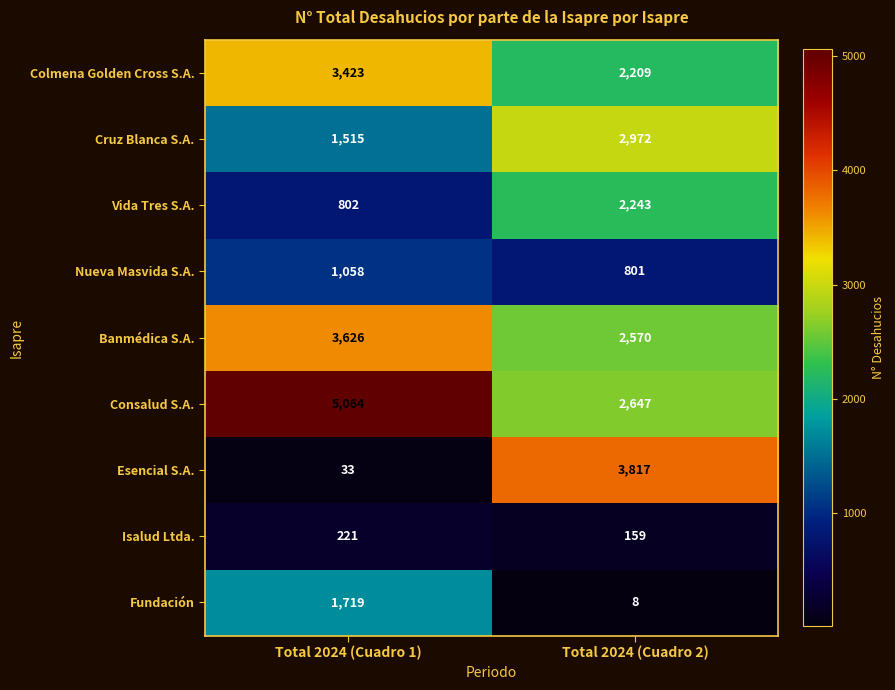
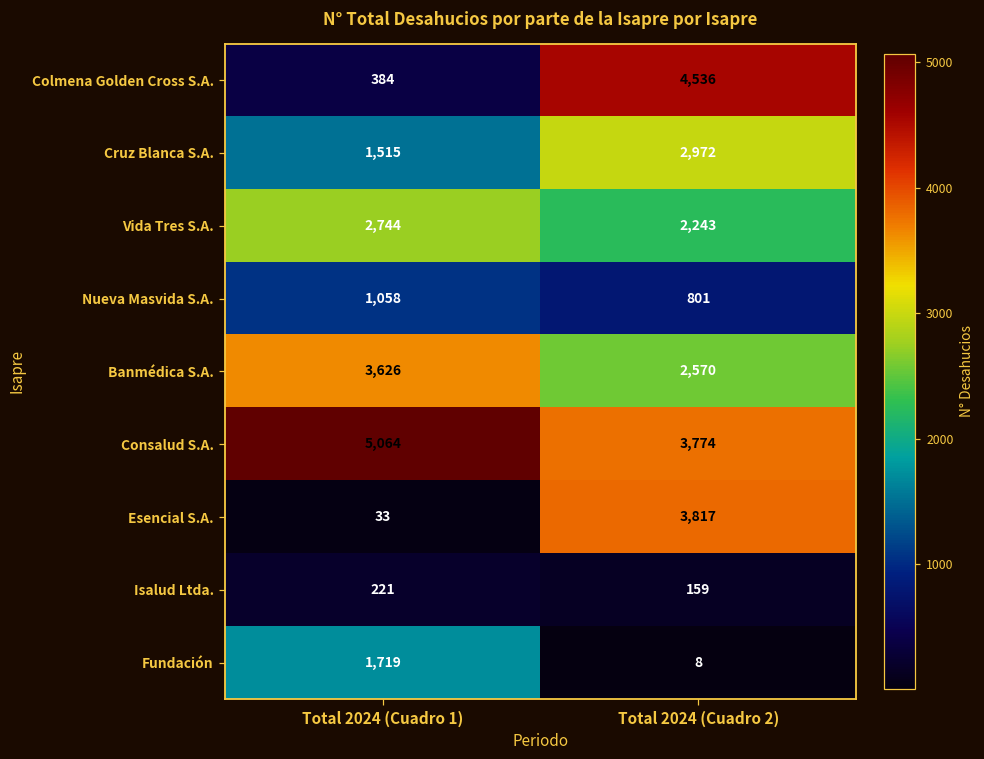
  {
    "Colmena Golden Cross S.A.": {
-     "Total 2024 (Cuadro 1)": "3,423",
-     "Total 2024 (Cuadro 2)": "2,209"
+     "Total 2024 (Cuadro 1)": "384",
+     "Total 2024 (Cuadro 2)": "4,536"
    },
    "Cruz Blanca S.A.": {
      "Total 2024 (Cuadro 1)": "1,515",
      "Total 2024 (Cuadro 2)": "2,972"
    },
    "Vida Tres S.A.": {
-     "Total 2024 (Cuadro 1)": "802",
+     "Total 2024 (Cuadro 1)": "2,744",
      "Total 2024 (Cuadro 2)": "2,243"
    },
    "Nueva Masvida S.A.": {
      "Total 2024 (Cuadro 1)": "1,058",
      "Total 2024 (Cuadro 2)": "801"
    },
    "Banmédica S.A.": {
      "Total 2024 (Cuadro 1)": "3,626",
      "Total 2024 (Cuadro 2)": "2,570"
    },
    "Consalud S.A.": {
      "Total 2024 (Cuadro 1)": "5,064",
-     "Total 2024 (Cuadro 2)": "2,647"
+     "Total 2024 (Cuadro 2)": "3,774"
    },
    "Esencial S.A.": {
      "Total 2024 (Cuadro 1)": "33",
      "Total 2024 (Cuadro 2)": "3,817"
    },
    "Isalud Ltda.": {
      "Total 2024 (Cuadro 1)": "221",
      "Total 2024 (Cuadro 2)": "159"
    },
    "Fundación": {
      "Total 2024 (Cuadro 1)": "1,719",
      "Total 2024 (Cuadro 2)": "8"
    }
  }
